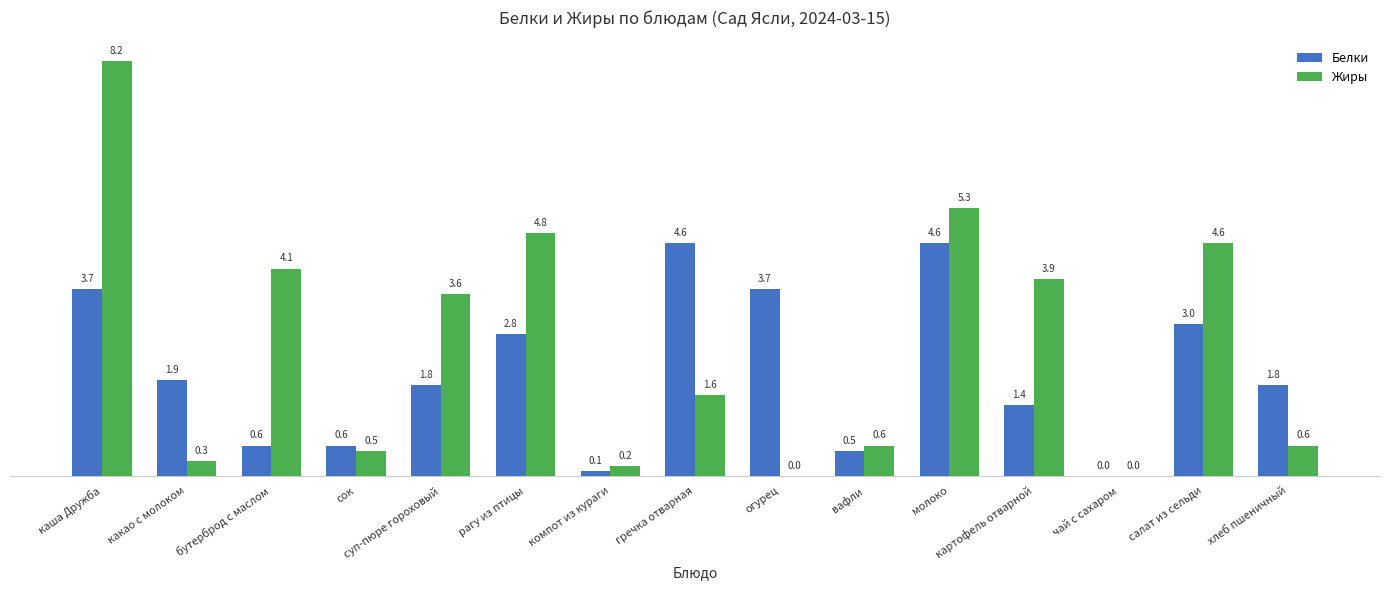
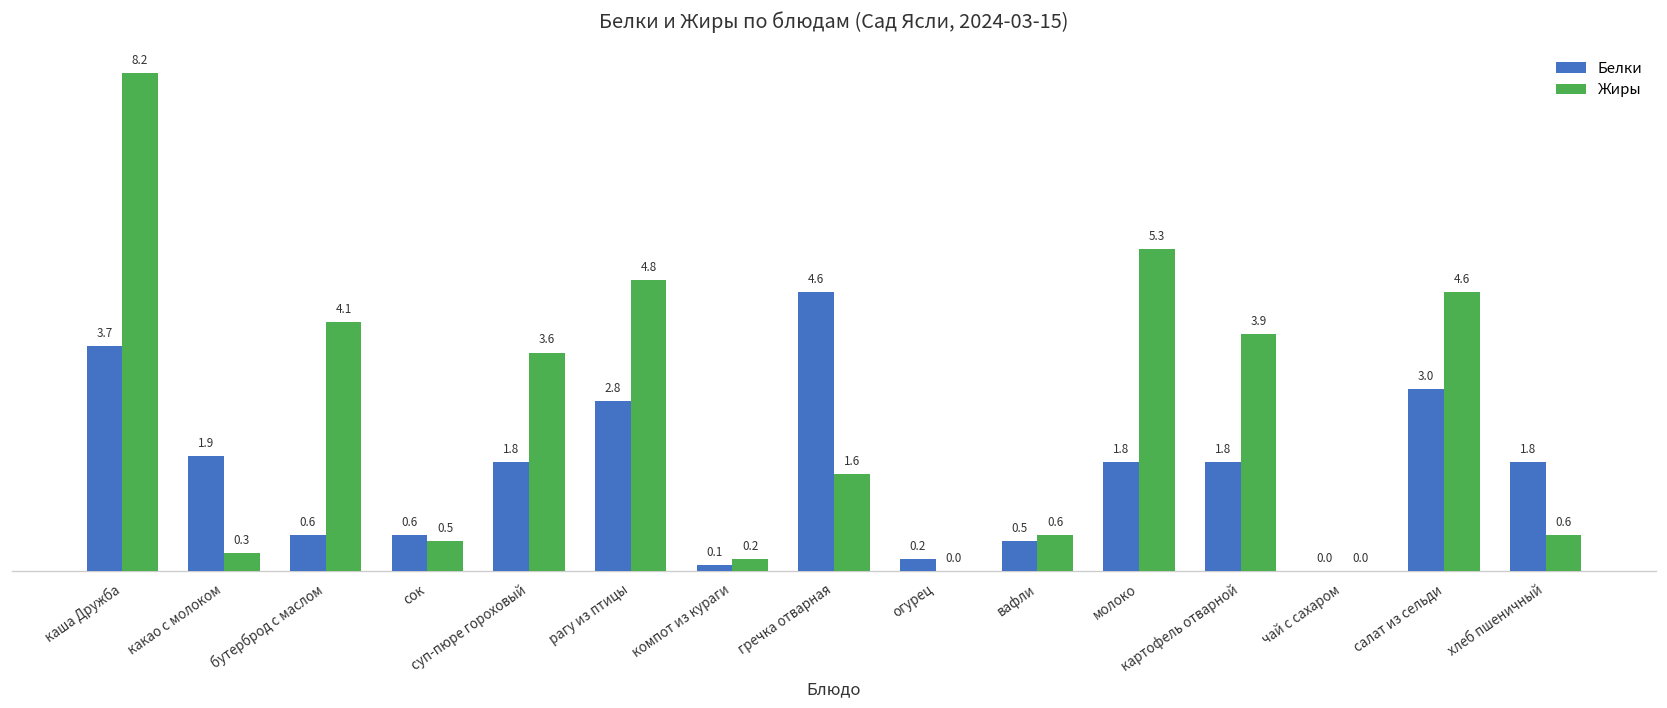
  {
    "Белки": {
      "каша Дружба": 3.7,
      "какао с молоком": 1.9,
      "бутерброд с маслом": 0.6,
      "сок": 0.6,
      "суп-пюре гороховый": 1.8,
      "рагу из птицы": 2.8,
      "компот из кураги": 0.1,
      "гречка отварная": 4.6,
-     "огурец": 3.7,
+     "огурец": 0.2,
      "вафли": 0.5,
-     "молоко": 4.6,
-     "картофель отварной": 1.4,
+     "молоко": 1.8,
+     "картофель отварной": 1.8,
      "чай с сахаром": 0.0,
      "салат из сельди": 3.0,
      "хлеб пшеничный": 1.8
    },
    "Жиры": {
      "каша Дружба": 8.2,
      "какао с молоком": 0.3,
      "бутерброд с маслом": 4.1,
      "сок": 0.5,
      "суп-пюре гороховый": 3.6,
      "рагу из птицы": 4.8,
      "компот из кураги": 0.2,
      "гречка отварная": 1.6,
      "огурец": 0.0,
      "вафли": 0.6,
      "молоко": 5.3,
      "картофель отварной": 3.9,
      "чай с сахаром": 0.0,
      "салат из сельди": 4.6,
      "хлеб пшеничный": 0.6
    }
  }
